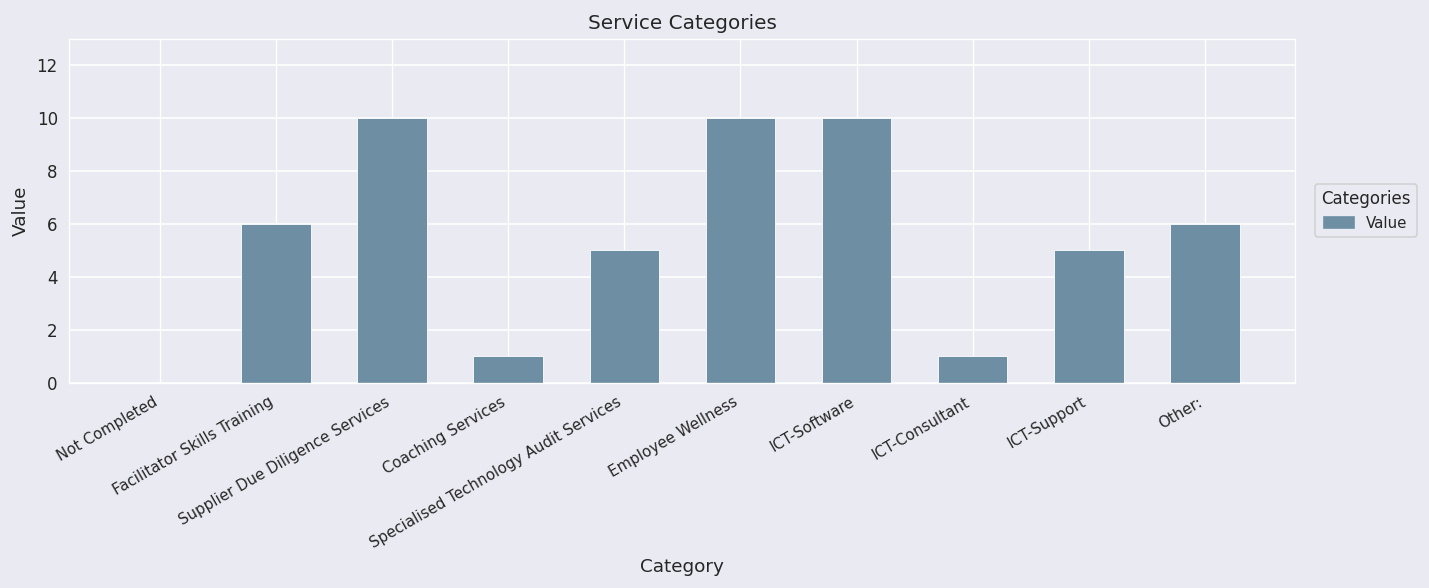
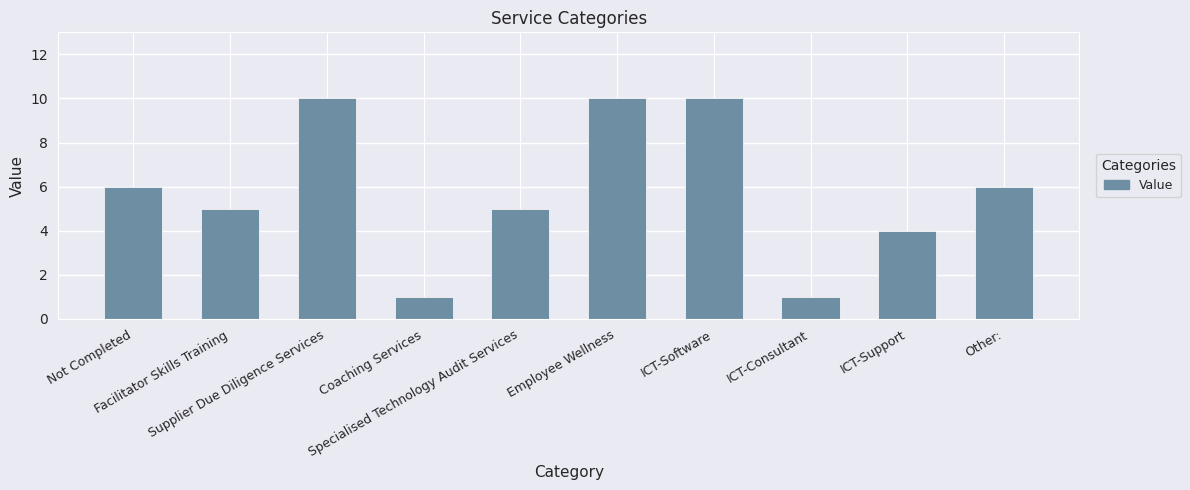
  {
-   "Not Completed": 0,
-   "Facilitator Skills Training": 6,
+   "Not Completed": 6,
+   "Facilitator Skills Training": 5,
    "Supplier Due Diligence Services": 10,
    "Coaching Services": 1,
    "Specialised Technology Audit Services": 5,
    "Employee Wellness": 10,
    "ICT-Software": 10,
    "ICT-Consultant": 1,
-   "ICT-Support": 5,
+   "ICT-Support": 4,
    "Other:": 6
  }
